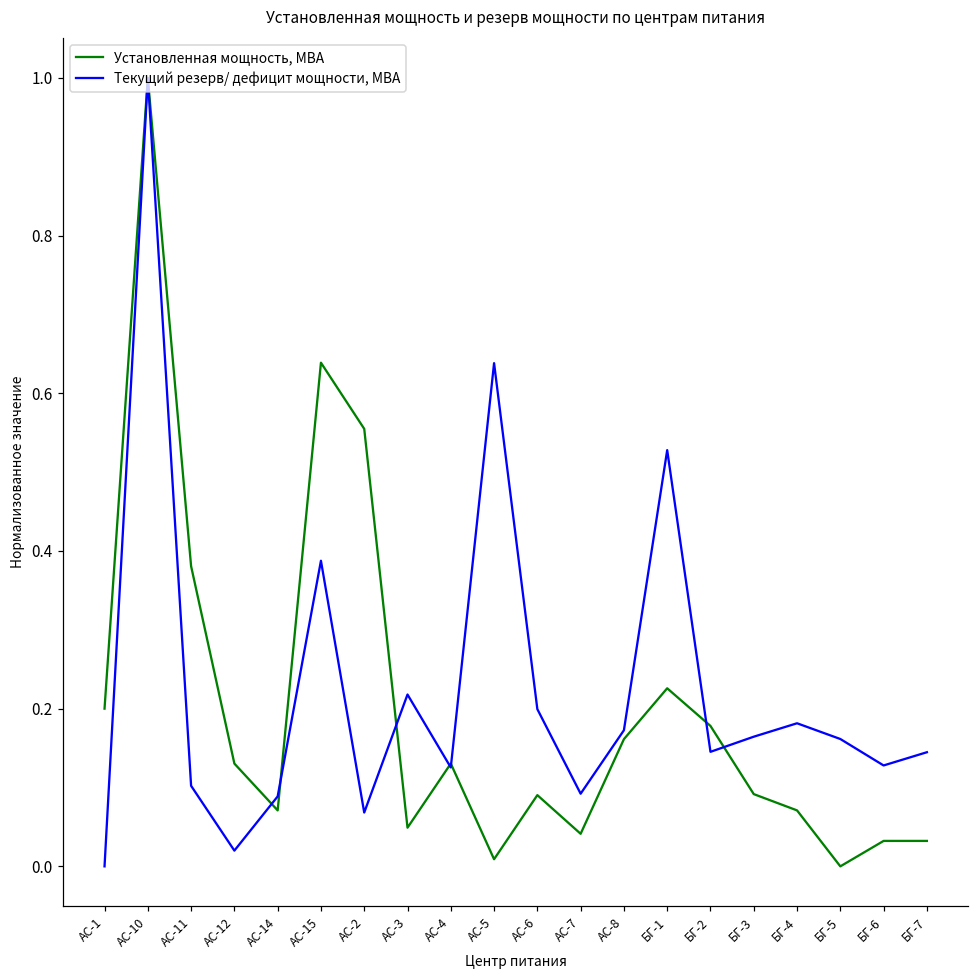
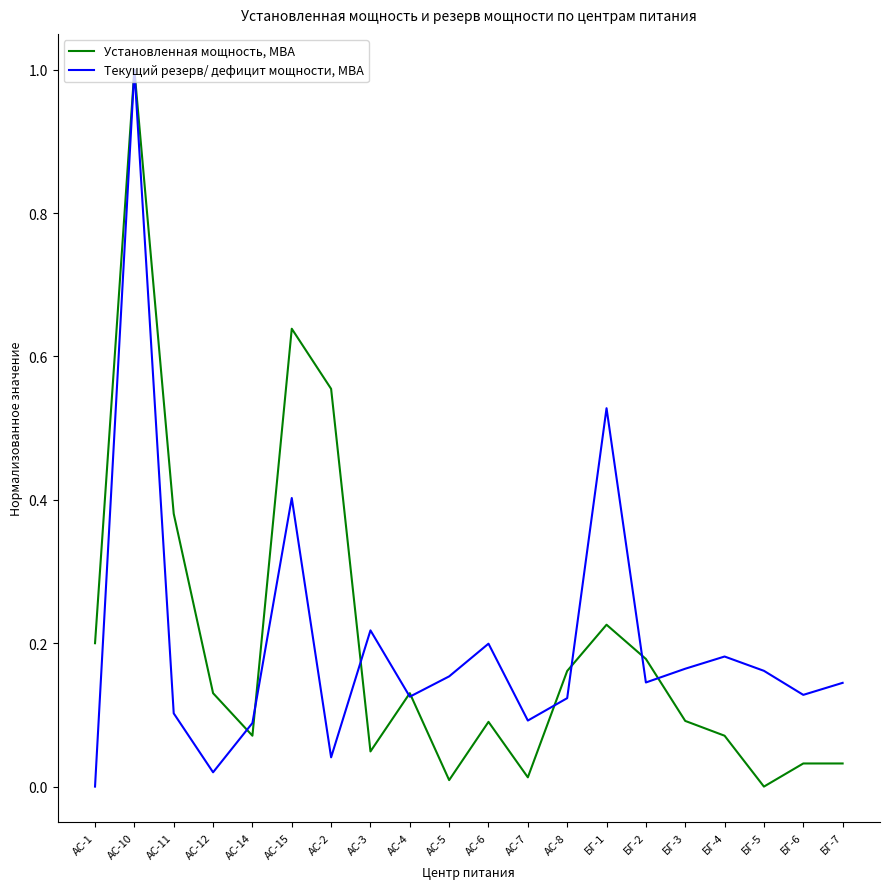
  {
    "Установленная мощность, МВА": {
      "АС-1": 0.20,
      "АС-11": 0.38,
      "АС-12": 0.13,
      "АС-14": 0.07,
      "АС-15": 0.64,
      "АС-2": 0.55,
      "АС-3": 0.05,
      "АС-4": 0.13,
      "АС-5": 0.01,
      "АС-6": 0.09,
-     "АС-7": 0.04,
+     "АС-7": 0.01,
      "АС-8": 0.16,
      "БГ-1": 0.23,
      "БГ-2": 0.18,
      "БГ-3": 0.09,
      "БГ-4": 0.07,
      "БГ-5": 0.00,
      "БГ-6": 0.03,
      "БГ-7": 0.03
    },
    "Текущий резерв/ дефицит мощности, МВА": {
      "АС-1": 0.00,
      "АС-11": 0.10,
      "АС-12": 0.02,
      "АС-14": 0.09,
-     "АС-15": 0.39,
-     "АС-2": 0.07,
+     "АС-15": 0.40,
+     "АС-2": 0.04,
      "АС-3": 0.22,
      "АС-4": 0.13,
-     "АС-5": 0.64,
+     "АС-5": 0.15,
      "АС-6": 0.20,
      "АС-7": 0.09,
-     "АС-8": 0.17,
+     "АС-8": 0.12,
      "БГ-1": 0.53,
      "БГ-2": 0.15,
      "БГ-3": 0.16,
      "БГ-4": 0.18,
      "БГ-5": 0.16,
      "БГ-6": 0.13,
      "БГ-7": 0.14
    }
  }
